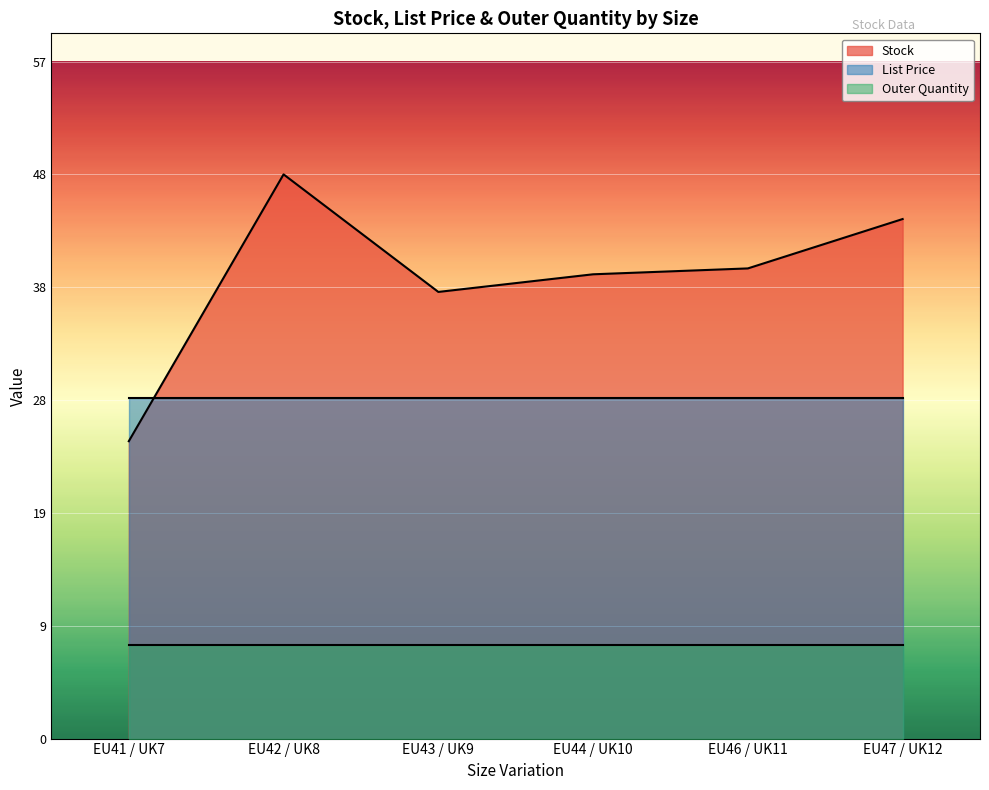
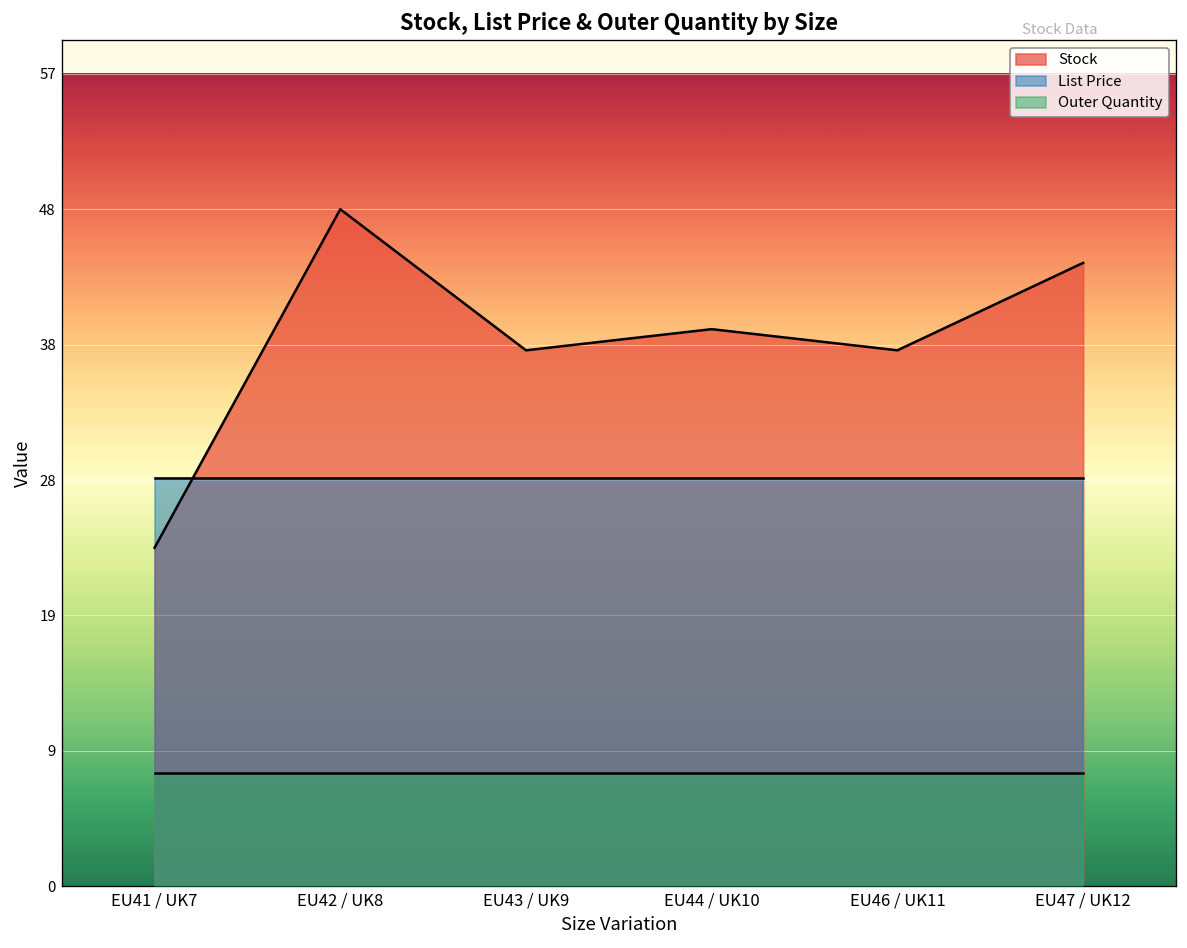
  {
    "Stock": {
-     "EU41 / UK7": 25.3,
+     "EU41 / UK7": 24.0,
      "EU42 / UK8": 48.0,
      "EU43 / UK9": 38.0,
      "EU44 / UK10": 39.5,
-     "EU46 / UK11": 40,
+     "EU46 / UK11": 38,
      "EU47 / UK12": 44.2
    },
    "List Price": {
      "EU41 / UK7": 29.0,
      "EU42 / UK8": 29.0,
      "EU43 / UK9": 29.0,
      "EU44 / UK10": 29.0,
      "EU46 / UK11": 29.0,
      "EU47 / UK12": 29.0
    },
    "Outer Quantity": {
      "EU41 / UK7": 8.0,
      "EU42 / UK8": 8.0,
      "EU43 / UK9": 8.0,
      "EU44 / UK10": 8.0,
      "EU46 / UK11": 8.0,
      "EU47 / UK12": 8.0
    }
  }
